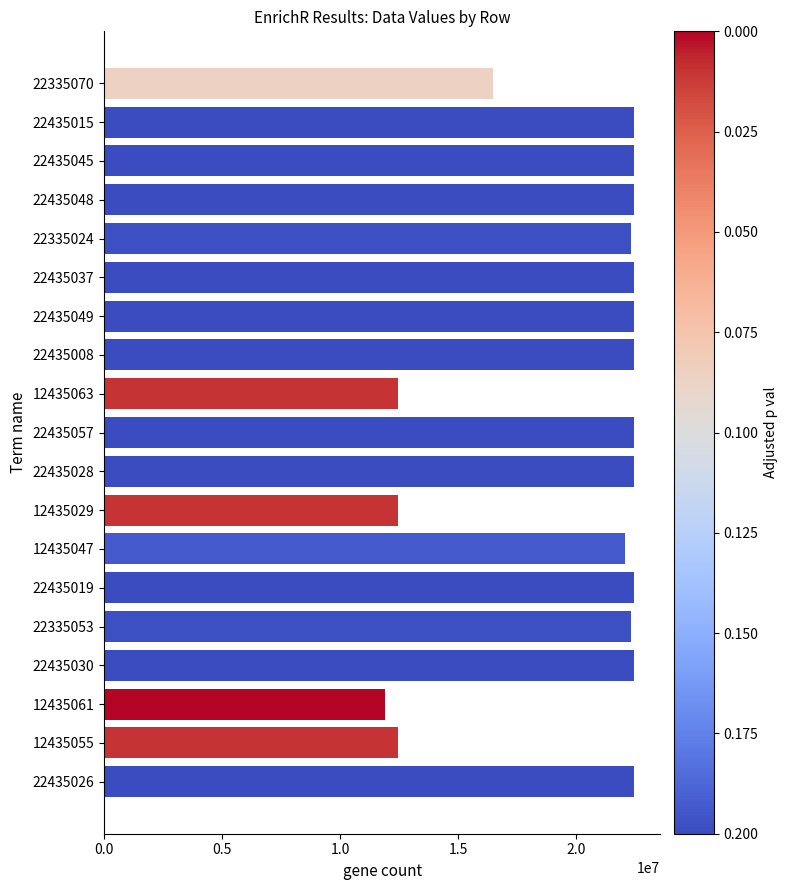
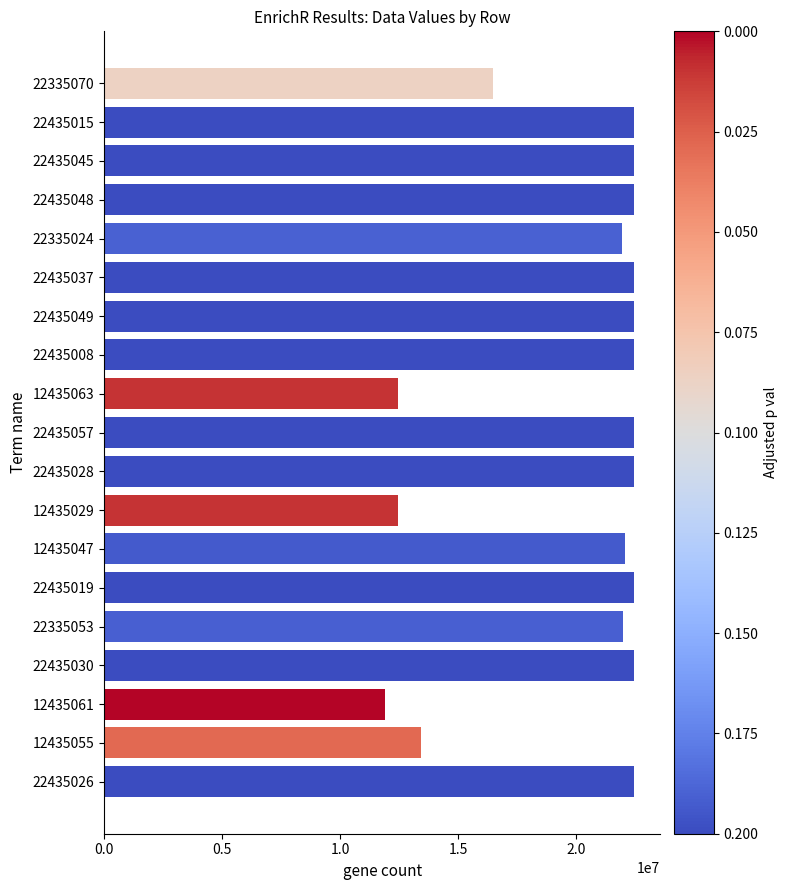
  {
    "22335070": 16500000,
    "22435015": 22400000,
    "22435045": 22400000,
    "22435048": 22400000,
-   "22335024": 22300000,
+   "22335024": 21900000,
    "22435037": 22400000,
    "22435049": 22400000,
    "22435008": 22400000,
    "12435063": 12400000,
    "22435057": 22400000,
    "22435028": 22400000,
    "12435029": 12400000,
    "12435047": 22100000,
    "22435019": 22400000,
-   "22335053": 22300000,
+   "22335053": 22000000,
    "22435030": 22400000,
    "12435061": 11900000,
-   "12435055": 12400000,
+   "12435055": 13400000,
    "22435026": 22400000
  }
